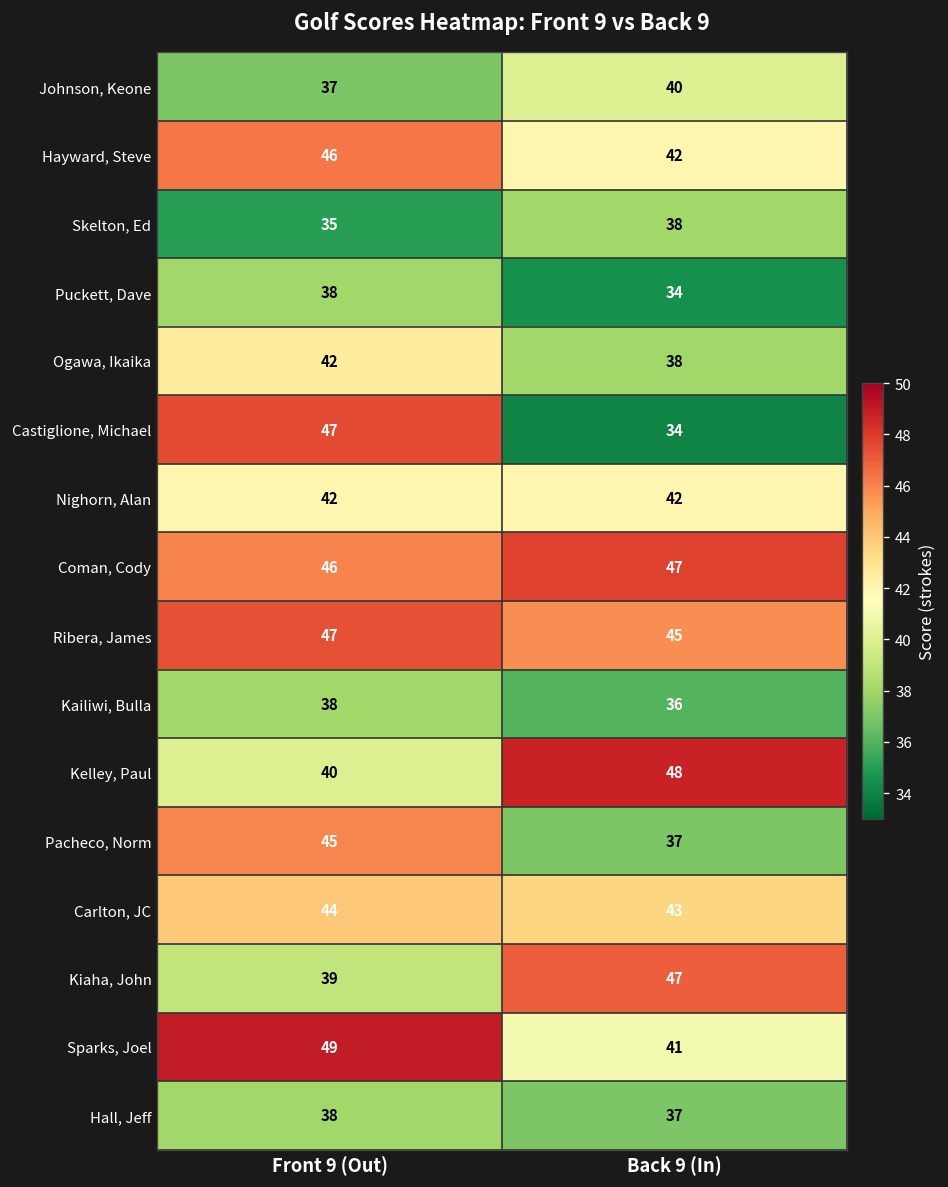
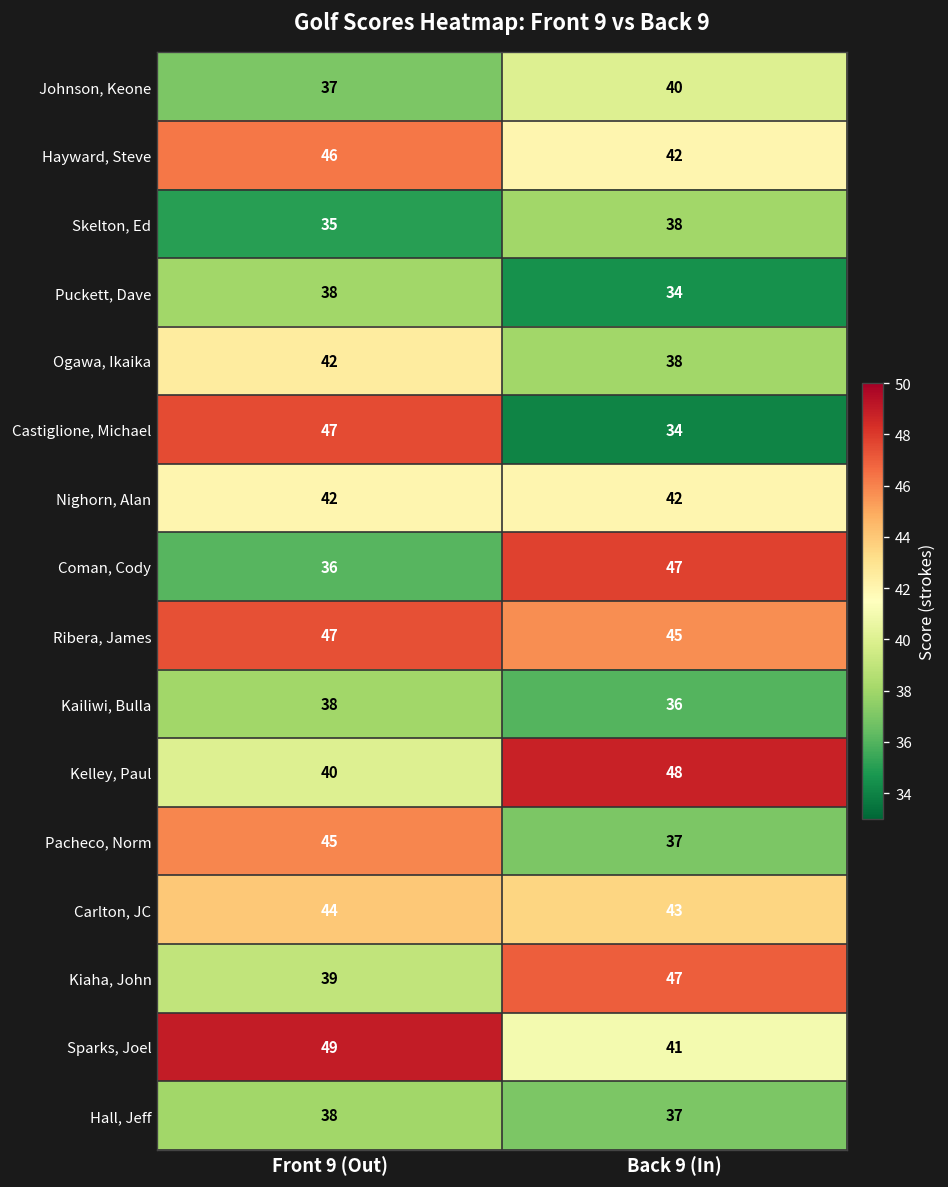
  {
    "Johnson, Keone": {
      "Front 9 (Out)": 37,
      "Back 9 (In)": 40
    },
    "Hayward, Steve": {
      "Front 9 (Out)": 46,
      "Back 9 (In)": 42
    },
    "Skelton, Ed": {
      "Front 9 (Out)": 35,
      "Back 9 (In)": 38
    },
    "Puckett, Dave": {
      "Front 9 (Out)": 38,
      "Back 9 (In)": 34
    },
    "Ogawa, Ikaika": {
      "Front 9 (Out)": 42,
      "Back 9 (In)": 38
    },
    "Castiglione, Michael": {
      "Front 9 (Out)": 47,
      "Back 9 (In)": 34
    },
    "Nighorn, Alan": {
      "Front 9 (Out)": 42,
      "Back 9 (In)": 42
    },
    "Coman, Cody": {
-     "Front 9 (Out)": 46,
+     "Front 9 (Out)": 36,
      "Back 9 (In)": 47
    },
    "Ribera, James": {
      "Front 9 (Out)": 47,
      "Back 9 (In)": 45
    },
    "Kailiwi, Bulla": {
      "Front 9 (Out)": 38,
      "Back 9 (In)": 36
    },
    "Kelley, Paul": {
      "Front 9 (Out)": 40,
      "Back 9 (In)": 48
    },
    "Pacheco, Norm": {
      "Front 9 (Out)": 45,
      "Back 9 (In)": 37
    },
    "Carlton, JC": {
      "Front 9 (Out)": 44,
      "Back 9 (In)": 43
    },
    "Kiaha, John": {
      "Front 9 (Out)": 39,
      "Back 9 (In)": 47
    },
    "Sparks, Joel": {
      "Front 9 (Out)": 49,
      "Back 9 (In)": 41
    },
    "Hall, Jeff": {
      "Front 9 (Out)": 38,
      "Back 9 (In)": 37
    }
  }
